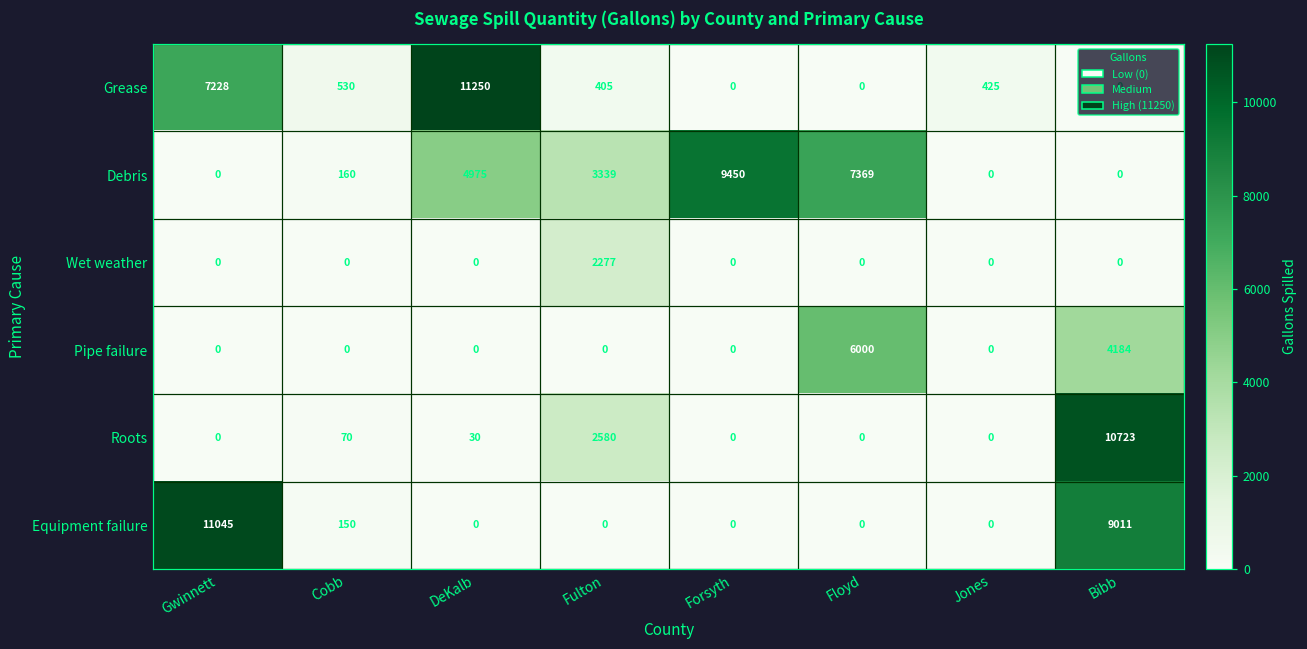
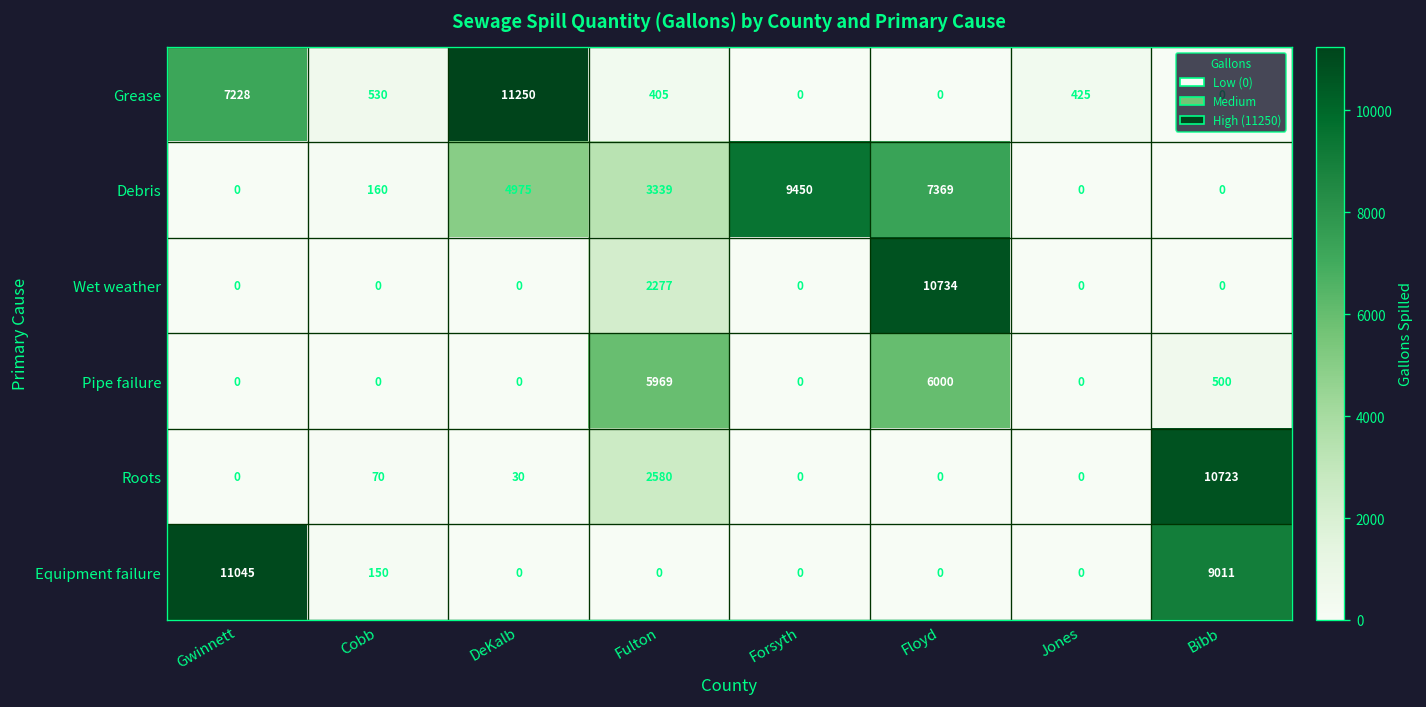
  {
    "Grease": {
      "Gwinnett": 7228,
      "Cobb": 530,
      "DeKalb": 11250,
      "Fulton": 405,
      "Forsyth": 0,
      "Floyd": 0,
      "Jones": 425
    },
    "Debris": {
      "Gwinnett": 0,
      "Cobb": 160,
      "DeKalb": 4975,
      "Fulton": 3339,
      "Forsyth": 9450,
      "Floyd": 7369,
      "Jones": 0,
      "Bibb": 0
    },
    "Wet weather": {
      "Gwinnett": 0,
      "Cobb": 0,
      "DeKalb": 0,
      "Fulton": 2277,
      "Forsyth": 0,
-     "Floyd": 0,
+     "Floyd": 10734,
      "Jones": 0,
      "Bibb": 0
    },
    "Pipe failure": {
      "Gwinnett": 0,
      "Cobb": 0,
      "DeKalb": 0,
-     "Fulton": 0,
+     "Fulton": 5969,
      "Forsyth": 0,
      "Floyd": 6000,
      "Jones": 0,
-     "Bibb": 4184
+     "Bibb": 500
    },
    "Roots": {
      "Gwinnett": 0,
      "Cobb": 70,
      "DeKalb": 30,
      "Fulton": 2580,
      "Forsyth": 0,
      "Floyd": 0,
      "Jones": 0,
      "Bibb": 10723
    },
    "Equipment failure": {
      "Gwinnett": 11045,
      "Cobb": 150,
      "DeKalb": 0,
      "Fulton": 0,
      "Forsyth": 0,
      "Floyd": 0,
      "Jones": 0,
      "Bibb": 9011
    }
  }
